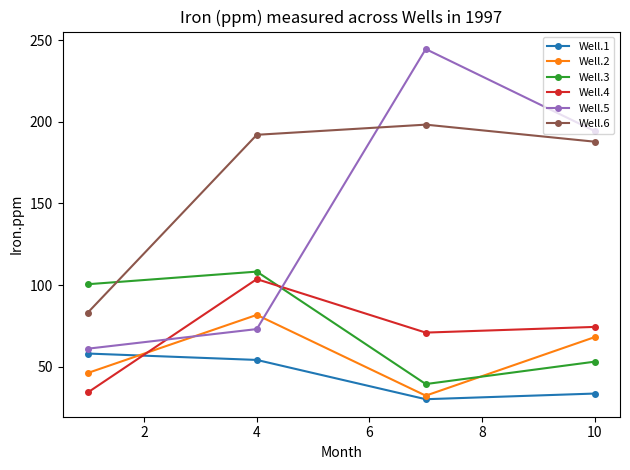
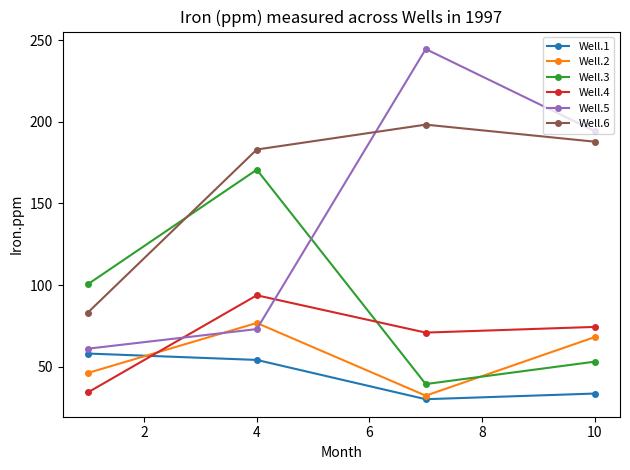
  {
    "Well.1": {
      "4": 54,
      "10": 33
    },
    "Well.2": {
-     "4": 82,
+     "4": 77,
      "10": 68
    },
    "Well.3": {
-     "4": 108,
+     "4": 171,
      "10": 53
    },
    "Well.4": {
-     "4": 104,
+     "4": 94,
      "10": 74
    },
    "Well.5": {
      "4": 73
    },
    "Well.6": {
-     "4": 192,
+     "4": 183,
      "10": 188
    }
  }
